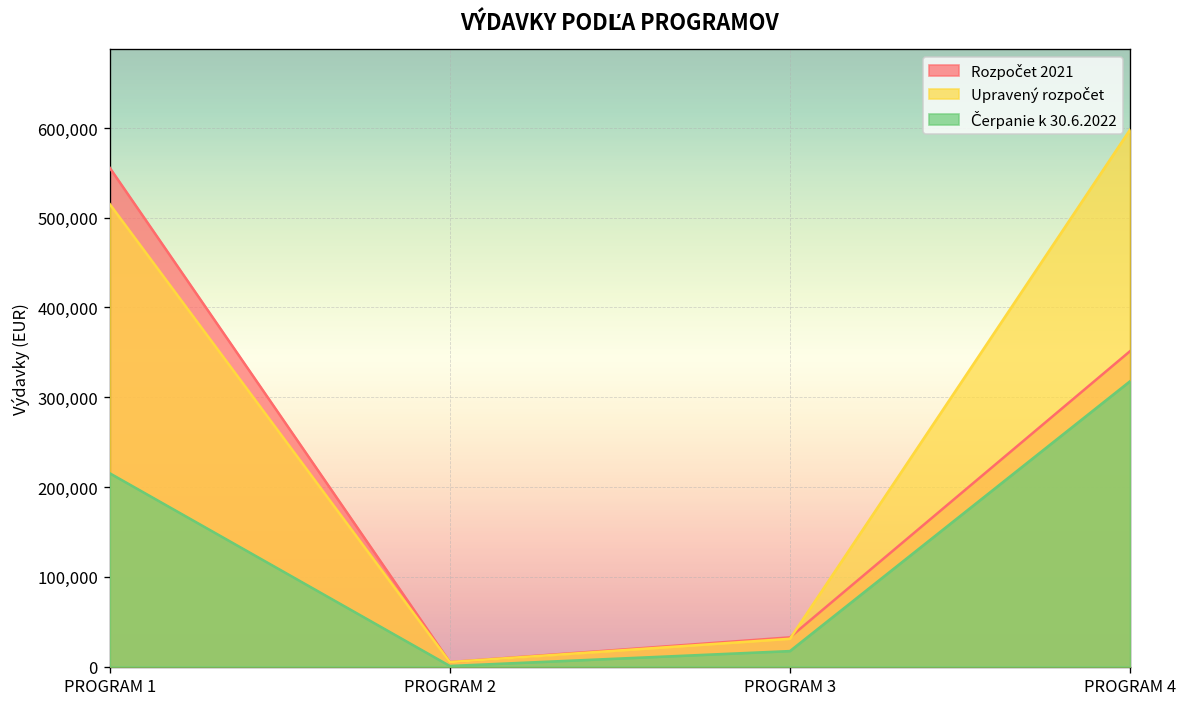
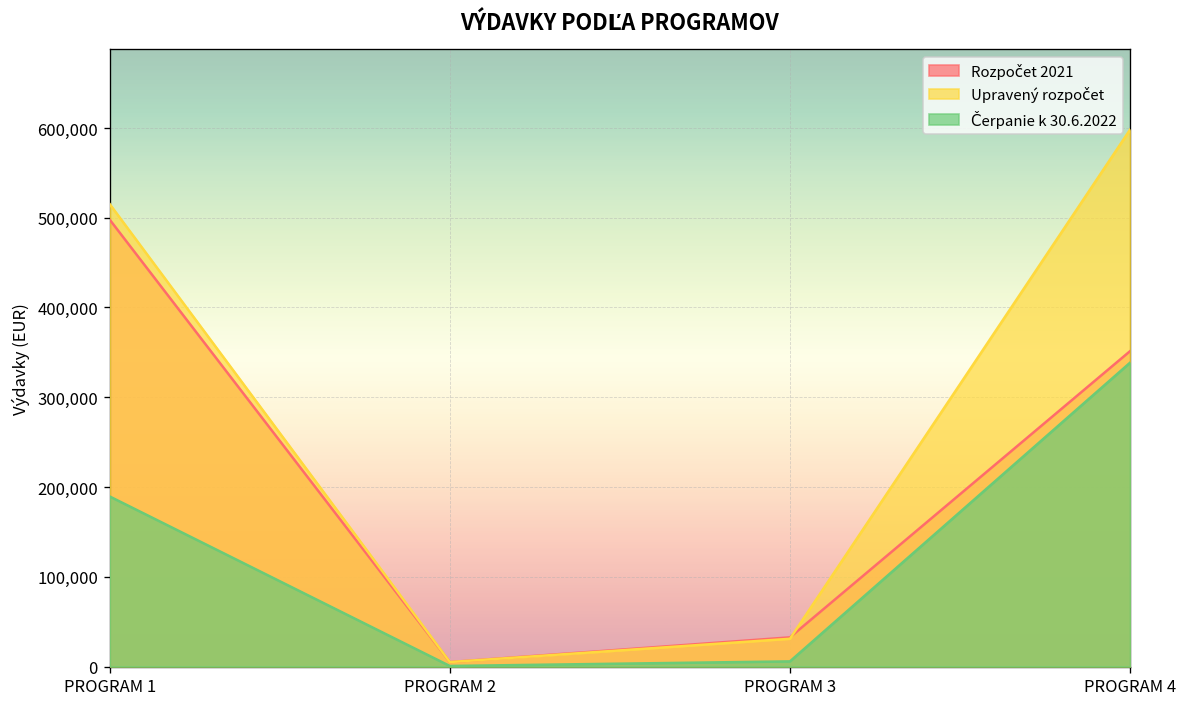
  {
    "Rozpočet 2021": {
-     "PROGRAM 1": "560,000",
+     "PROGRAM 1": "500,000",
      "PROGRAM 4": "350,000"
    },
    "Upravený rozpočet": {
      "PROGRAM 1": "520,000",
      "PROGRAM 4": "600,000"
    },
    "Čerpanie k 30.6.2022": {
-     "PROGRAM 1": "220,000",
+     "PROGRAM 1": "190,000",
      "PROGRAM 2": "0",
-     "PROGRAM 3": "20,000",
-     "PROGRAM 4": "320,000"
+     "PROGRAM 3": "10,000",
+     "PROGRAM 4": "340,000"
    }
  }
